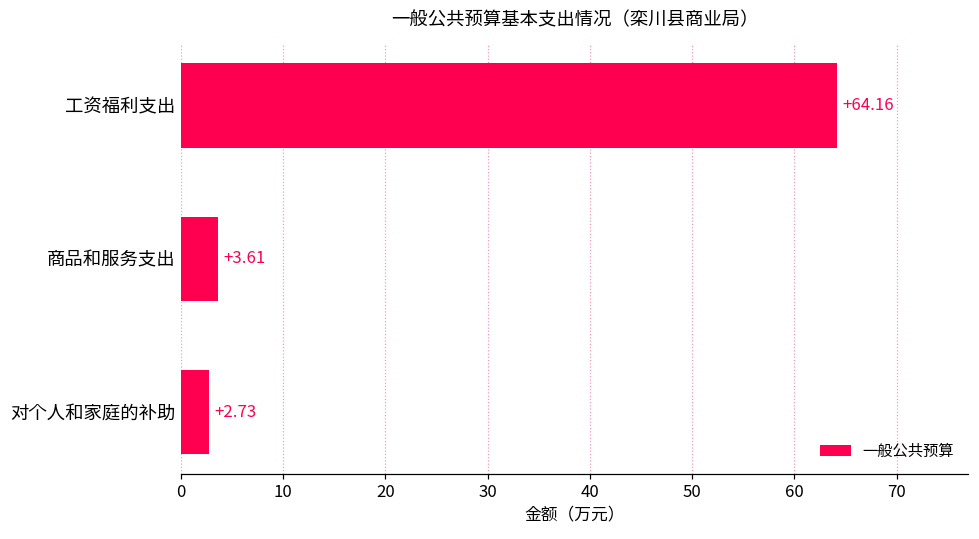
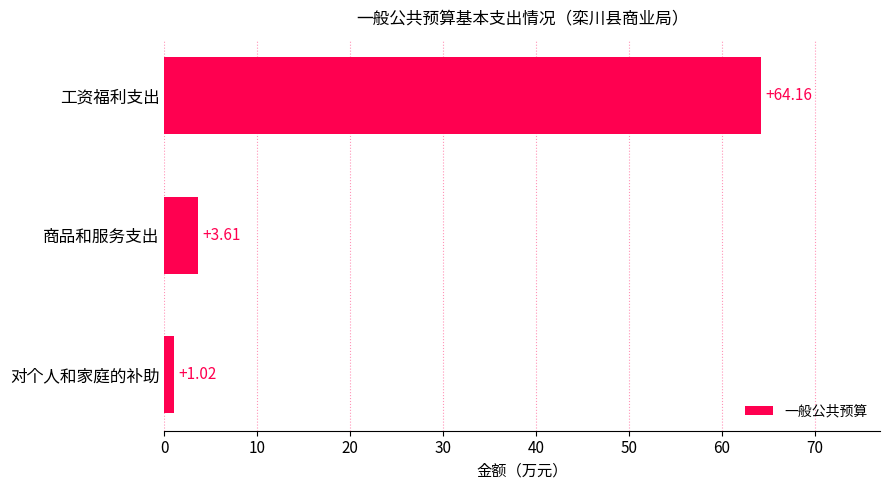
  {
    "工资福利支出": "+64.16",
    "商品和服务支出": "+3.61",
-   "对个人和家庭的补助": "+2.73"
+   "对个人和家庭的补助": "+1.02"
  }
